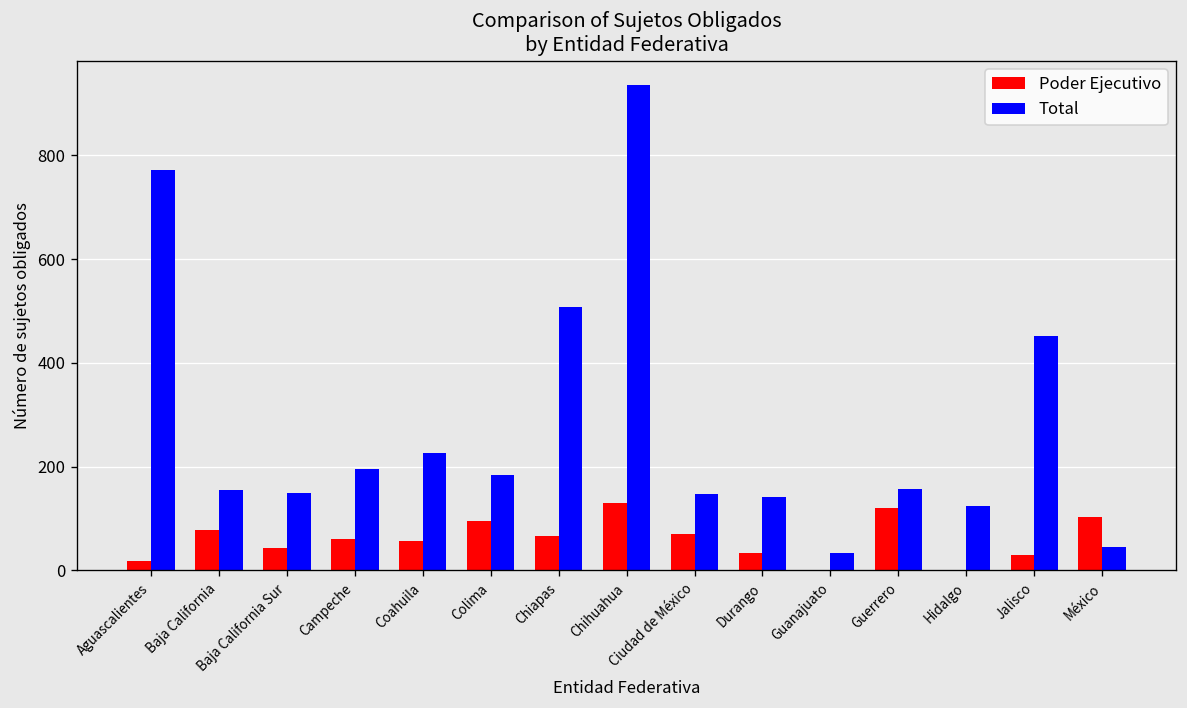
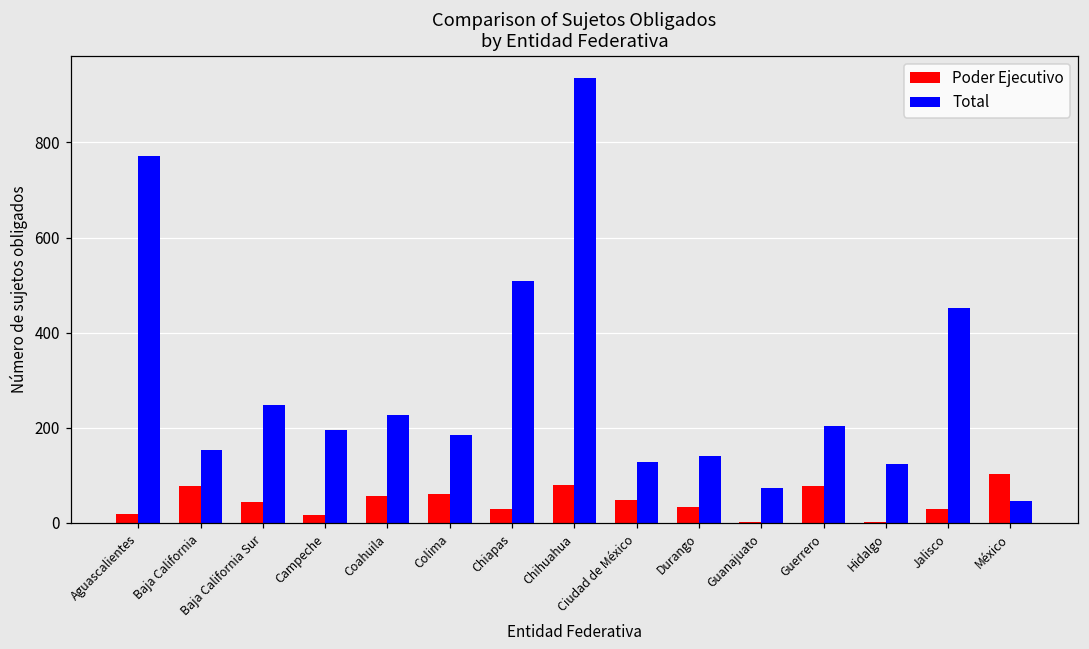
  {
    "Poder Ejecutivo": {
      "Aguascalientes": 20,
      "Baja California": 80,
      "Baja California Sur": 40,
-     "Campeche": 60,
+     "Campeche": 20,
      "Coahuila": 60,
-     "Colima": 100,
-     "Chiapas": 70,
-     "Chihuahua": 130,
-     "Ciudad de México": 70,
+     "Colima": 60,
+     "Chiapas": 30,
+     "Chihuahua": 80,
+     "Ciudad de México": 50,
      "Durango": 30,
-     "Guerrero": 120,
+     "Guerrero": 80,
      "Jalisco": 30,
      "México": 100
    },
    "Total": {
      "Aguascalientes": 770,
      "Baja California": 150,
-     "Baja California Sur": 150,
+     "Baja California Sur": 250,
      "Campeche": 200,
      "Coahuila": 230,
      "Colima": 180,
      "Chiapas": 510,
      "Chihuahua": 940,
-     "Ciudad de México": 150,
+     "Ciudad de México": 130,
      "Durango": 140,
-     "Guanajuato": 30,
-     "Guerrero": 160,
+     "Guanajuato": 70,
+     "Guerrero": 200,
      "Hidalgo": 120,
      "Jalisco": 450,
      "México": 50
    }
  }
